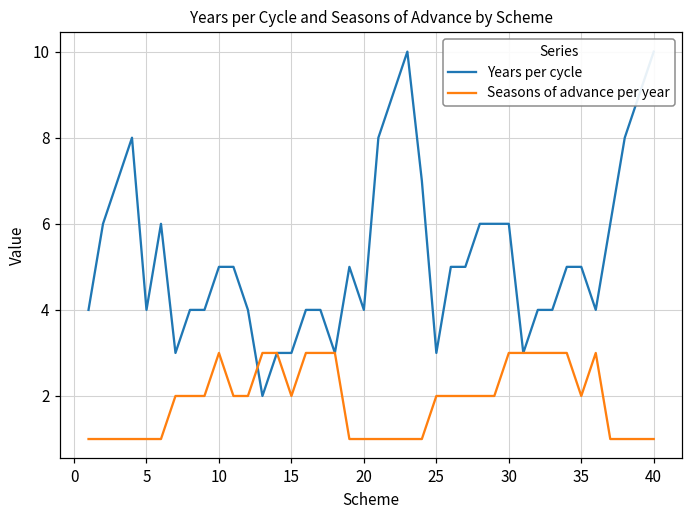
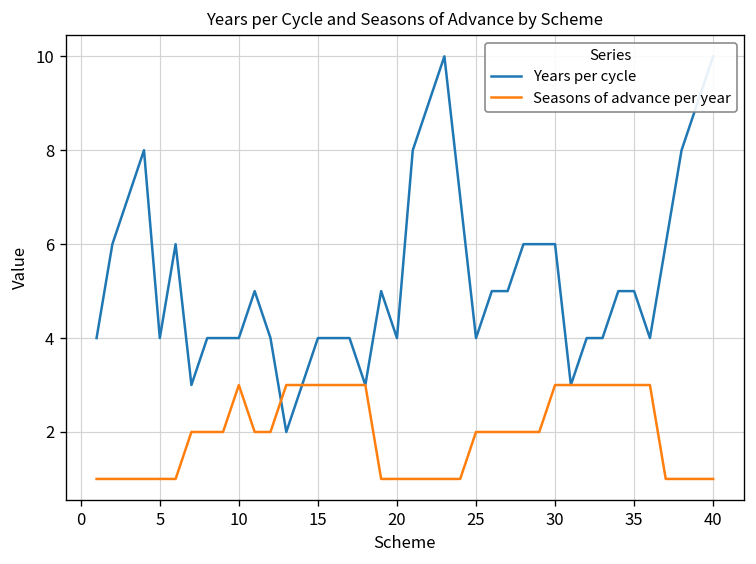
  {
    "Years per cycle": {
      "5": 4,
-     "10": 5,
-     "15": 3,
+     "10": 4,
+     "15": 4,
      "20": 4,
-     "25": 3,
+     "25": 4,
      "30": 6,
      "35": 5
    },
    "Seasons of advance per year": {
      "5": 1,
      "10": 3,
-     "15": 2,
+     "15": 3,
      "20": 1,
      "25": 2,
      "30": 3,
-     "35": 2,
+     "35": 3,
      "40": 1
    }
  }
